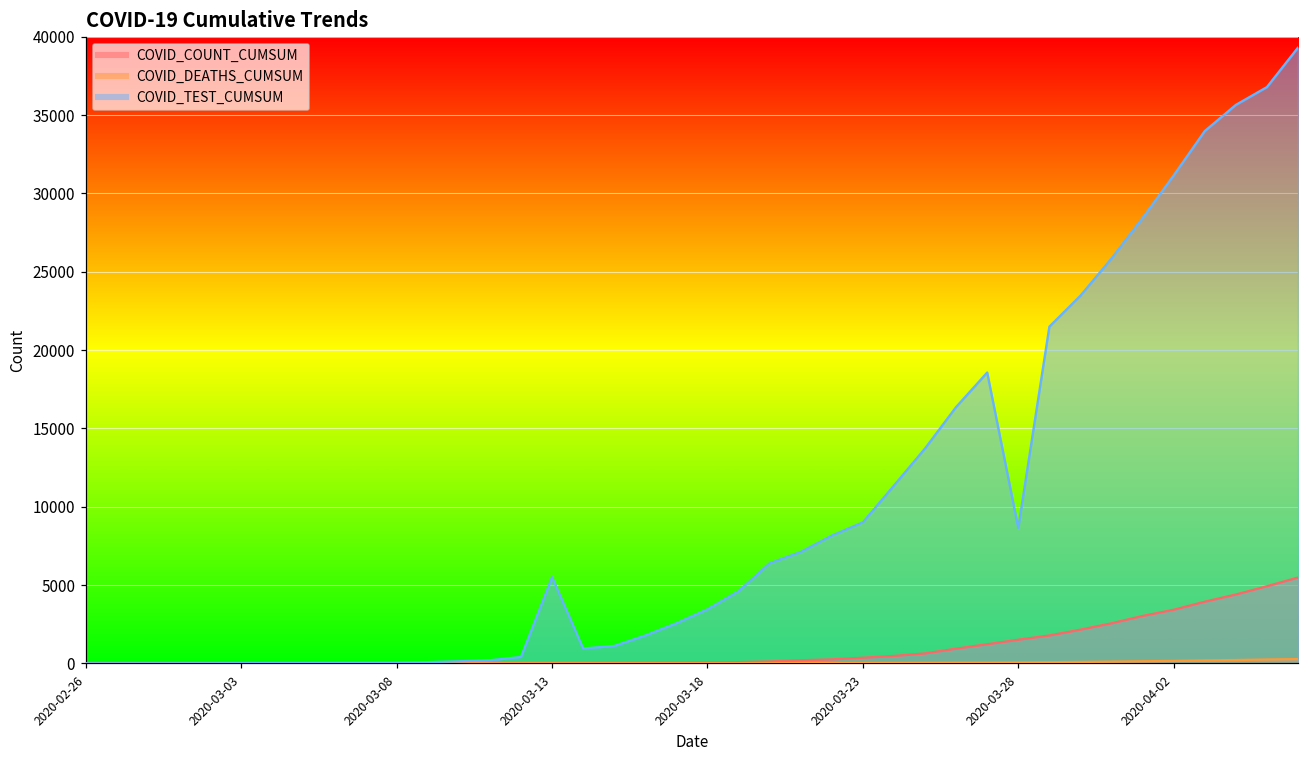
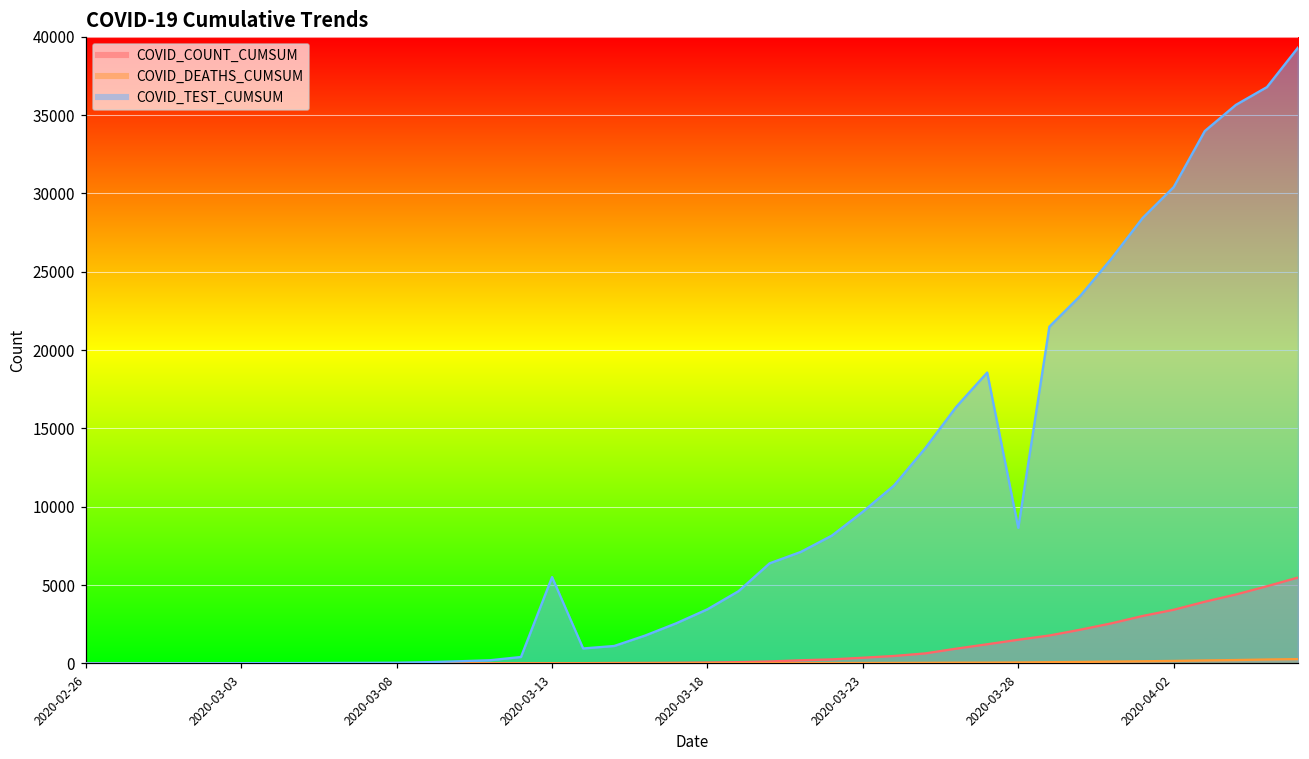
  {
    "COVID_TEST_CUMSUM": {
      "2020-03-13": 5500,
      "2020-03-18": 3500,
-     "2020-03-23": 9000,
+     "2020-03-23": 9700,
      "2020-03-28": 8700,
-     "2020-04-02": 31100
+     "2020-04-02": 30400
    }
  }
